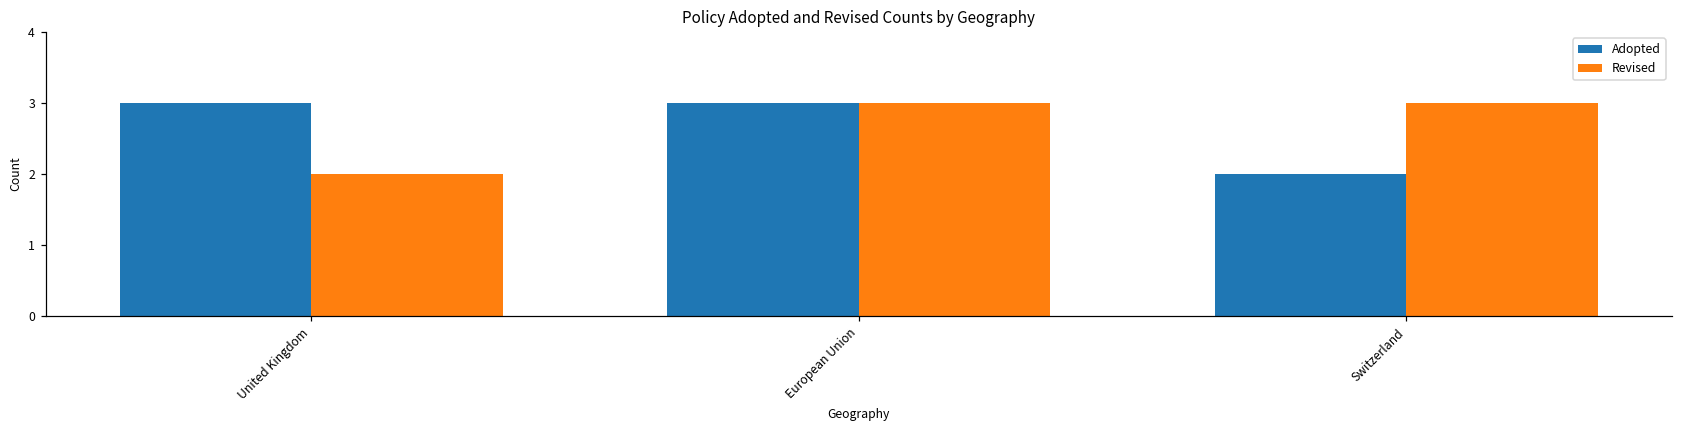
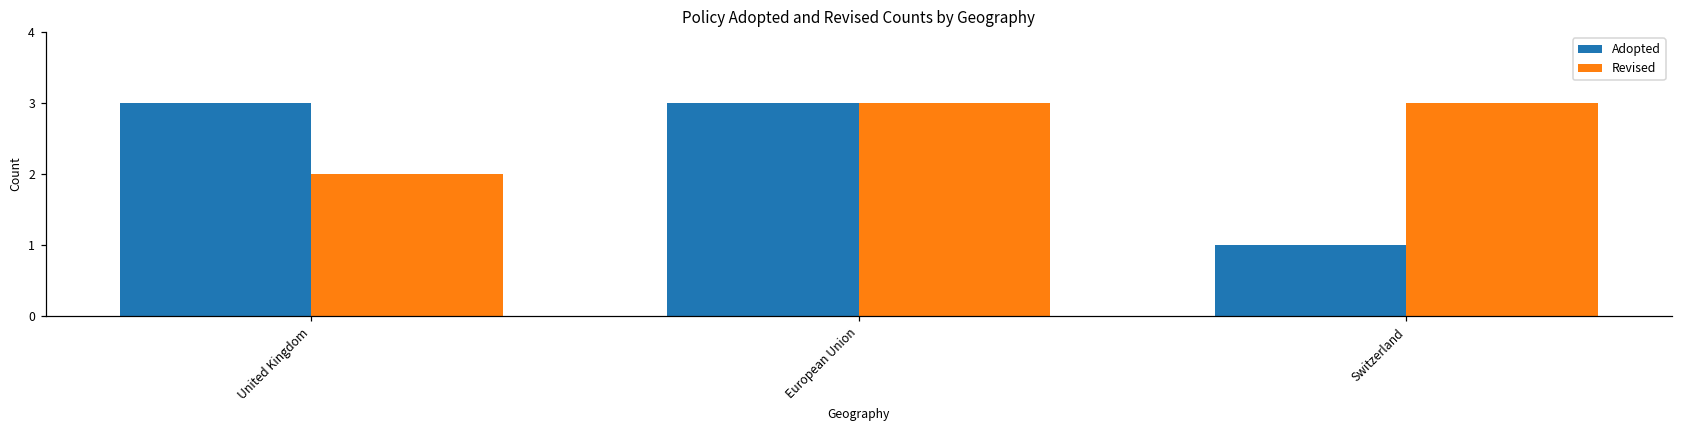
  {
    "Adopted": {
      "United Kingdom": 3,
      "European Union": 3,
-     "Switzerland": 2
+     "Switzerland": 1
    },
    "Revised": {
      "United Kingdom": 2,
      "European Union": 3,
      "Switzerland": 3
    }
  }
